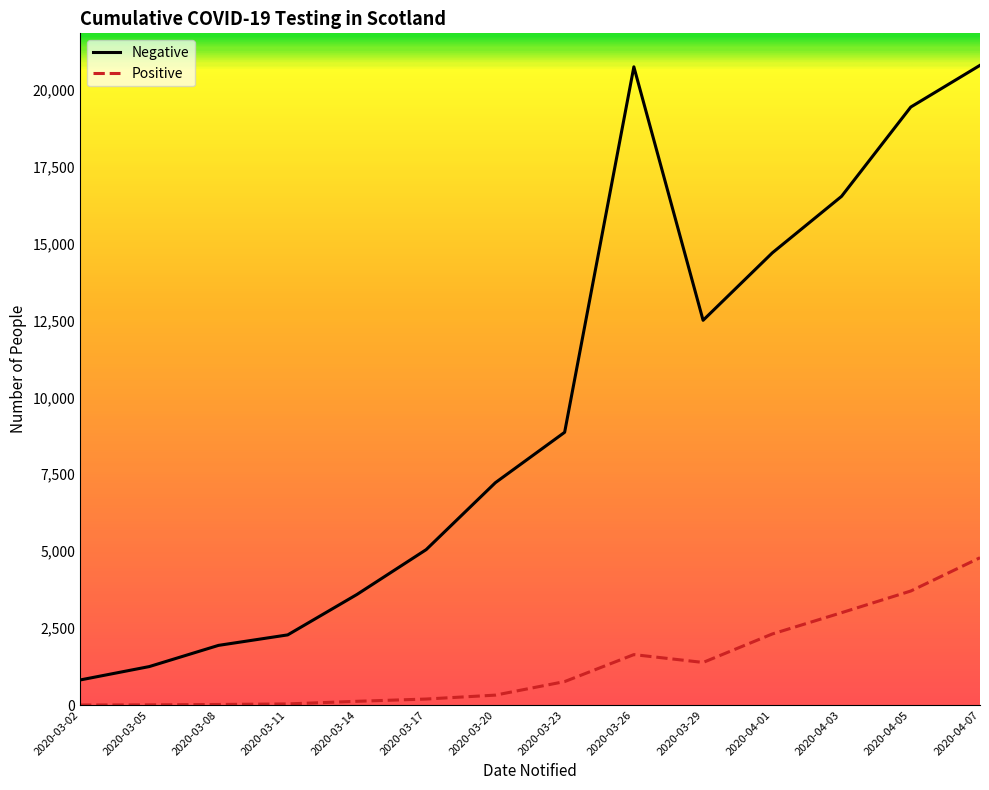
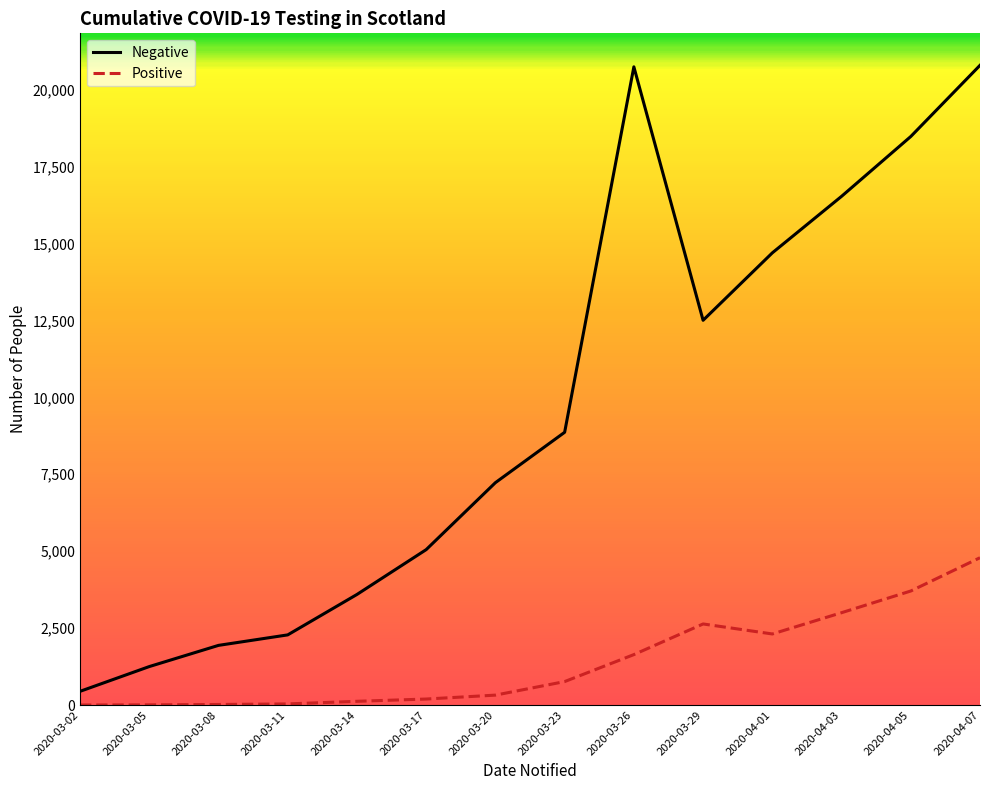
  {
    "Negative": {
-     "2020-03-02": "800",
+     "2020-03-02": "400",
      "2020-03-05": "1,300",
      "2020-03-08": "1,900",
      "2020-03-11": "2,300",
      "2020-03-14": "3,600",
      "2020-03-17": "5,100",
      "2020-03-20": "7,200",
      "2020-03-23": "8,900",
      "2020-03-26": "20,700",
      "2020-03-29": "12,500",
      "2020-04-01": "14,700",
      "2020-04-03": "16,500",
-     "2020-04-05": "19,400",
+     "2020-04-05": "18,500",
      "2020-04-07": "20,800"
    },
    "Positive": {
      "2020-03-02": "0",
      "2020-03-05": "0",
      "2020-03-08": "0",
      "2020-03-11": "0",
      "2020-03-14": "100",
      "2020-03-17": "200",
      "2020-03-20": "300",
      "2020-03-23": "800",
      "2020-03-26": "1,600",
-     "2020-03-29": "1,400",
+     "2020-03-29": "2,600",
      "2020-04-01": "2,300",
      "2020-04-03": "3,000",
      "2020-04-05": "3,700",
      "2020-04-07": "4,800"
    }
  }
